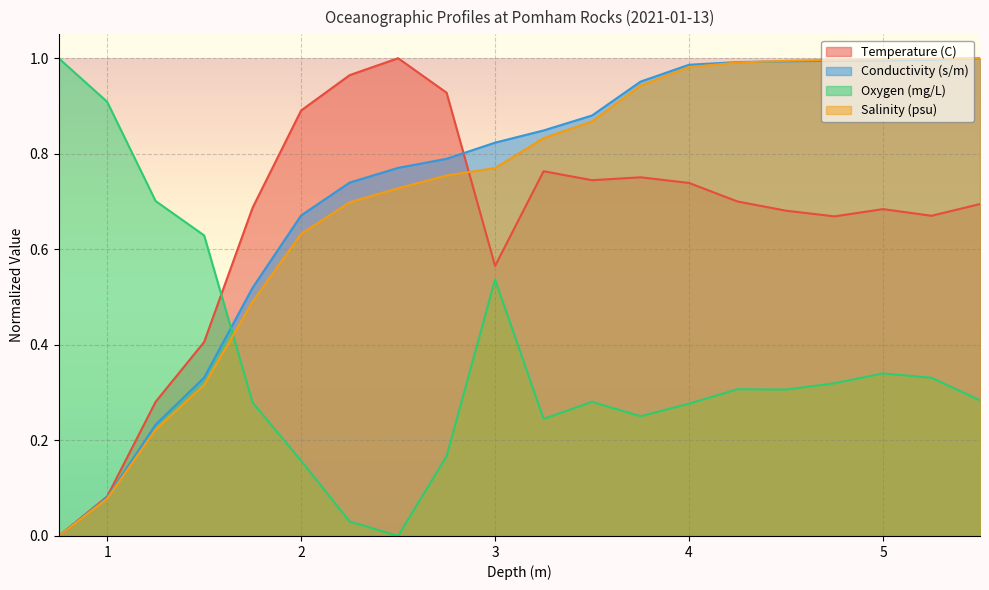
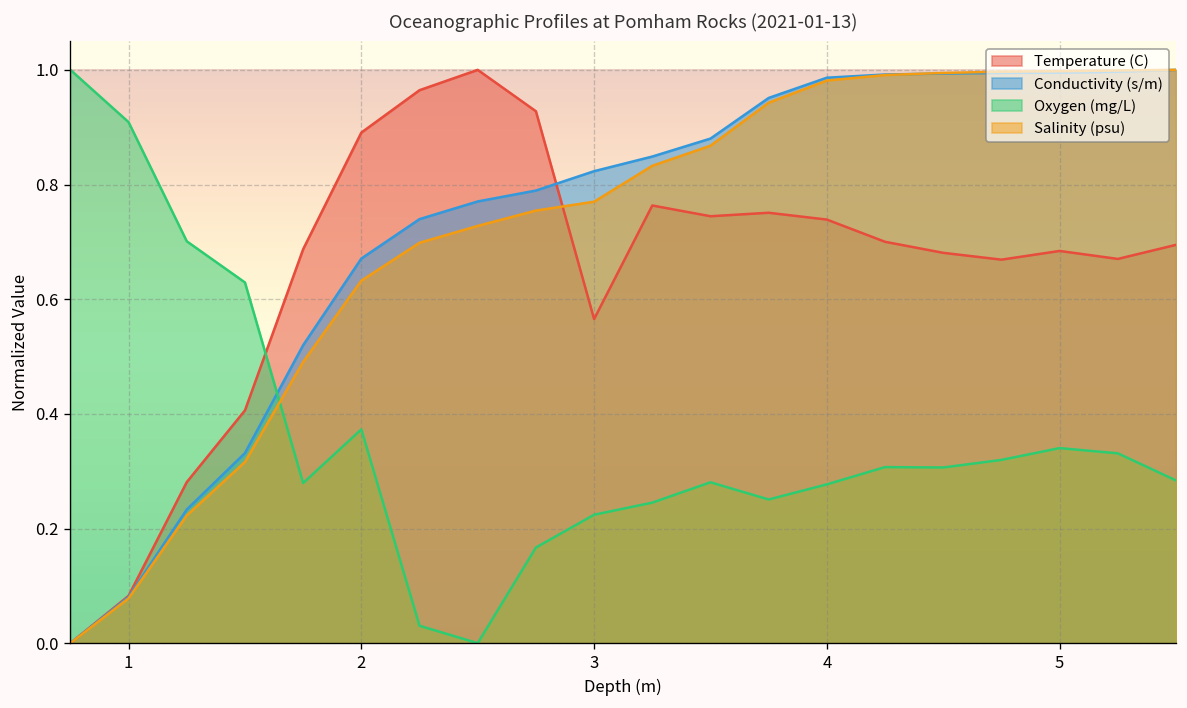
  {
    "Temperature (C)": {
      "2": 0.89,
      "3": 0.57,
      "4": 0.74,
      "5": 0.68
    },
    "Conductivity (s/m)": {
      "2": 0.67,
      "3": 0.82
    },
    "Oxygen (mg/L)": {
      "1": 0.91,
-     "2": 0.16,
-     "3": 0.54,
+     "2": 0.37,
+     "3": 0.22,
      "4": 0.28,
      "5": 0.34
    },
    "Salinity (psu)": {
      "2": 0.63,
      "3": 0.77
    }
  }
